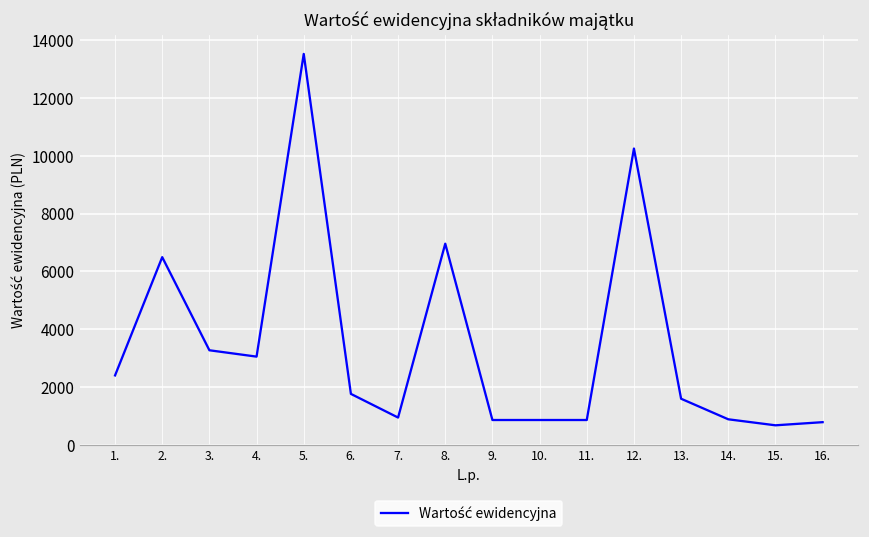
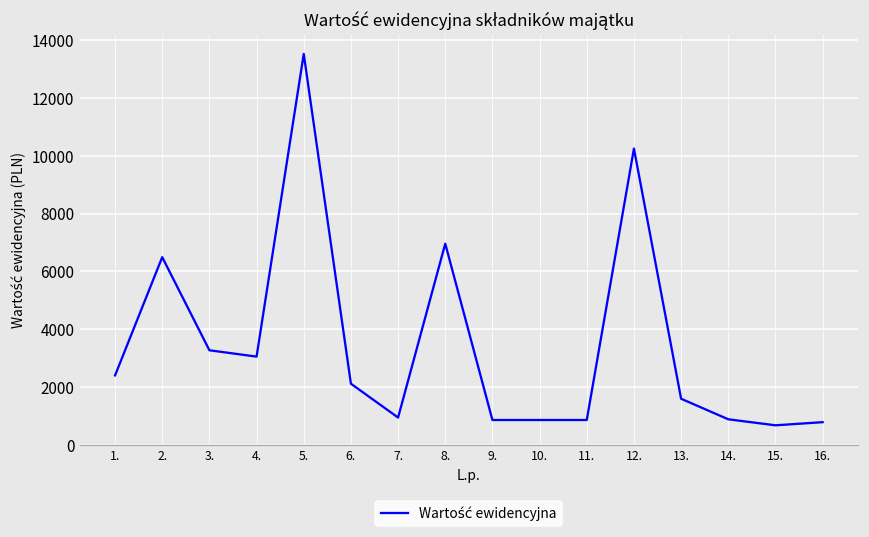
  {
    "1.": 2400,
    "2.": 6500,
    "3.": 3300,
    "4.": 3000,
    "5.": 13500,
-   "6.": 1800,
+   "6.": 2100,
    "7.": 900,
    "8.": 7000,
    "9.": 900,
    "10.": 900,
    "11.": 900,
    "12.": 10300,
    "13.": 1600,
    "14.": 900,
    "15.": 700,
    "16.": 800
  }
